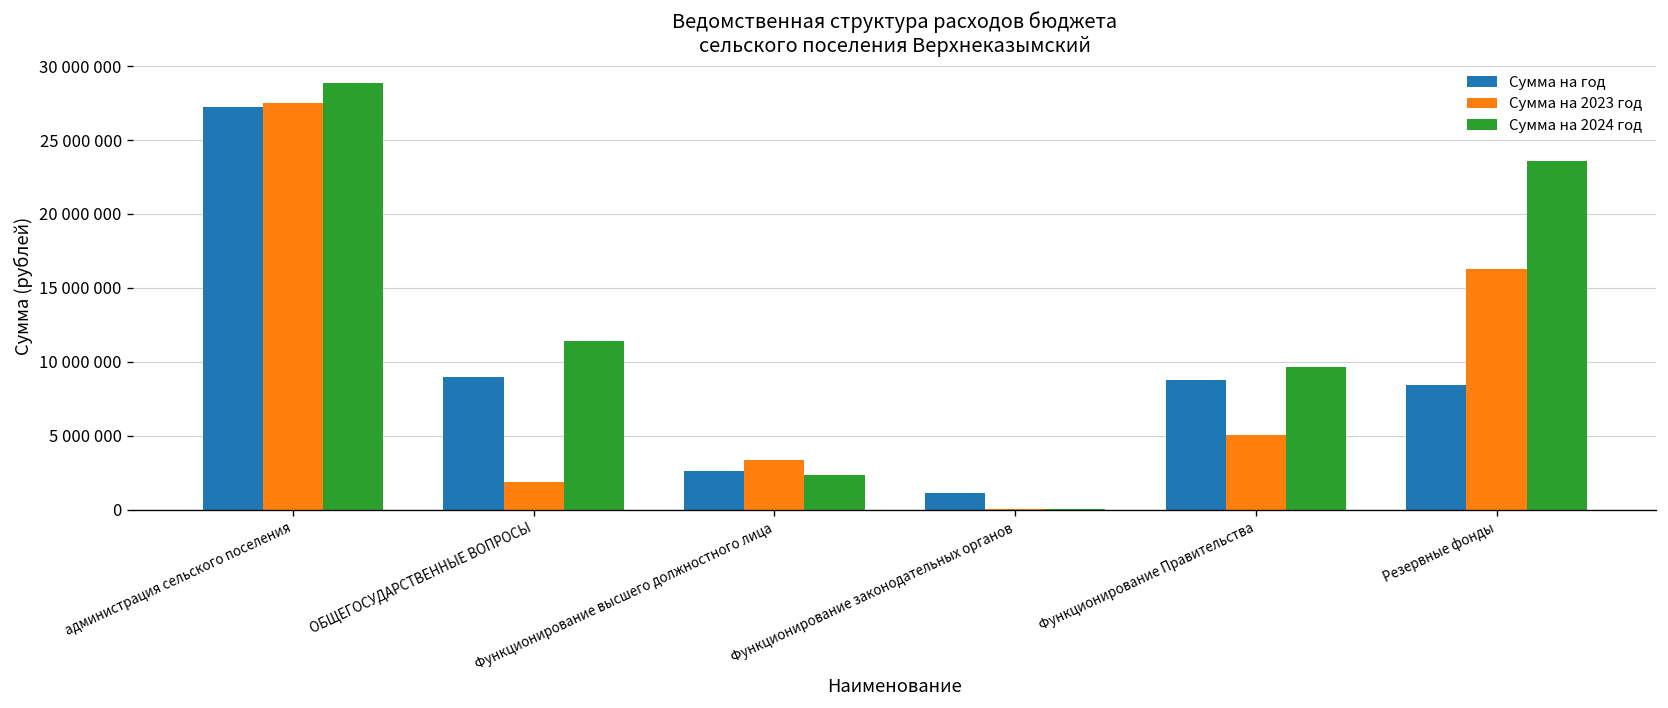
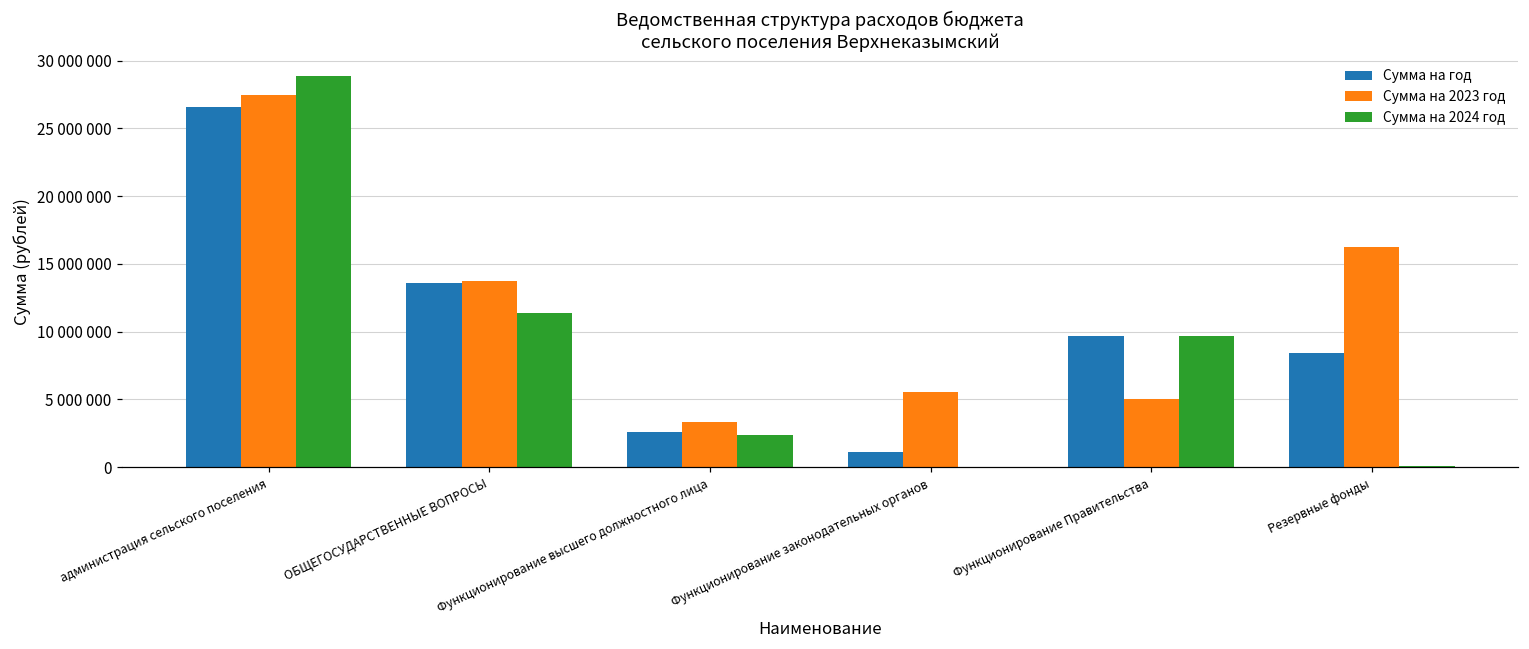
  {
    "Сумма на год": {
-     "администрация сельского поселения": 27300000,
-     "ОБЩЕГОСУДАРСТВЕННЫЕ ВОПРОСЫ": 9000000,
+     "администрация сельского поселения": 26600000,
+     "ОБЩЕГОСУДАРСТВЕННЫЕ ВОПРОСЫ": 13600000,
      "Функционирование высшего должностного лица": 2600000,
      "Функционирование законодательных органов": 1100000,
-     "Функционирование Правительства": 8800000,
+     "Функционирование Правительства": 9600000,
      "Резервные фонды": 8400000
    },
    "Сумма на 2023 год": {
      "администрация сельского поселения": 27500000,
-     "ОБЩЕГОСУДАРСТВЕННЫЕ ВОПРОСЫ": 1900000,
+     "ОБЩЕГОСУДАРСТВЕННЫЕ ВОПРОСЫ": 13700000,
      "Функционирование высшего должностного лица": 3400000,
-     "Функционирование законодательных органов": 0,
+     "Функционирование законодательных органов": 5600000,
      "Функционирование Правительства": 5000000,
      "Резервные фонды": 16300000
    },
    "Сумма на 2024 год": {
      "администрация сельского поселения": 28800000,
      "ОБЩЕГОСУДАРСТВЕННЫЕ ВОПРОСЫ": 11400000,
      "Функционирование высшего должностного лица": 2400000,
      "Функционирование Правительства": 9600000,
-     "Резервные фонды": 23600000
+     "Резервные фонды": 100000
    }
  }
